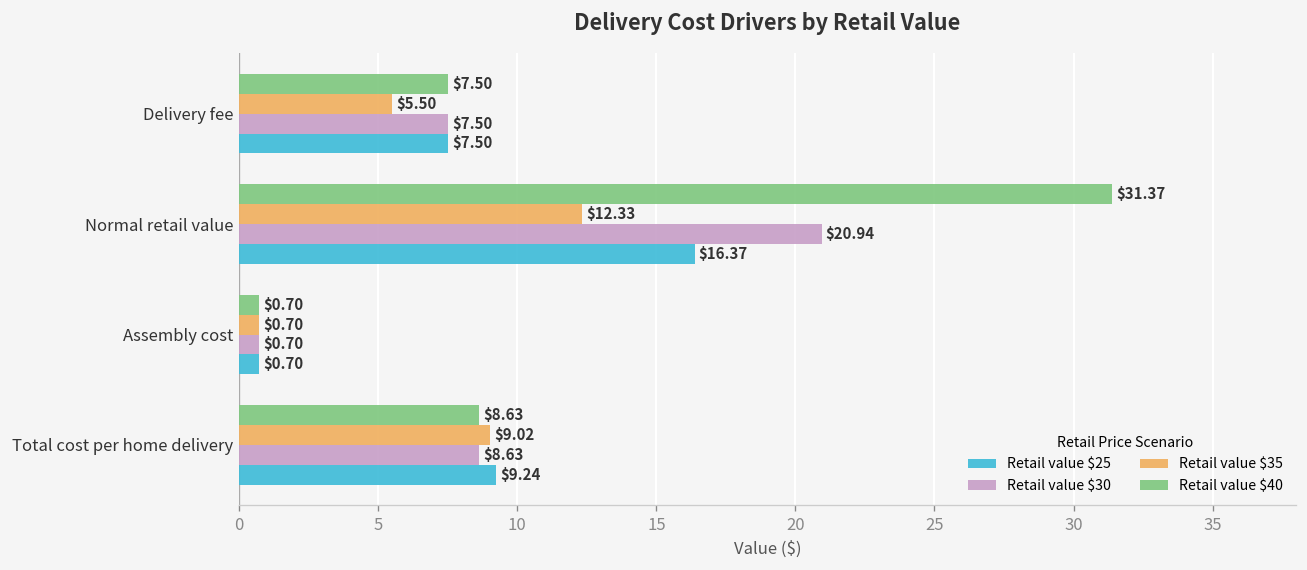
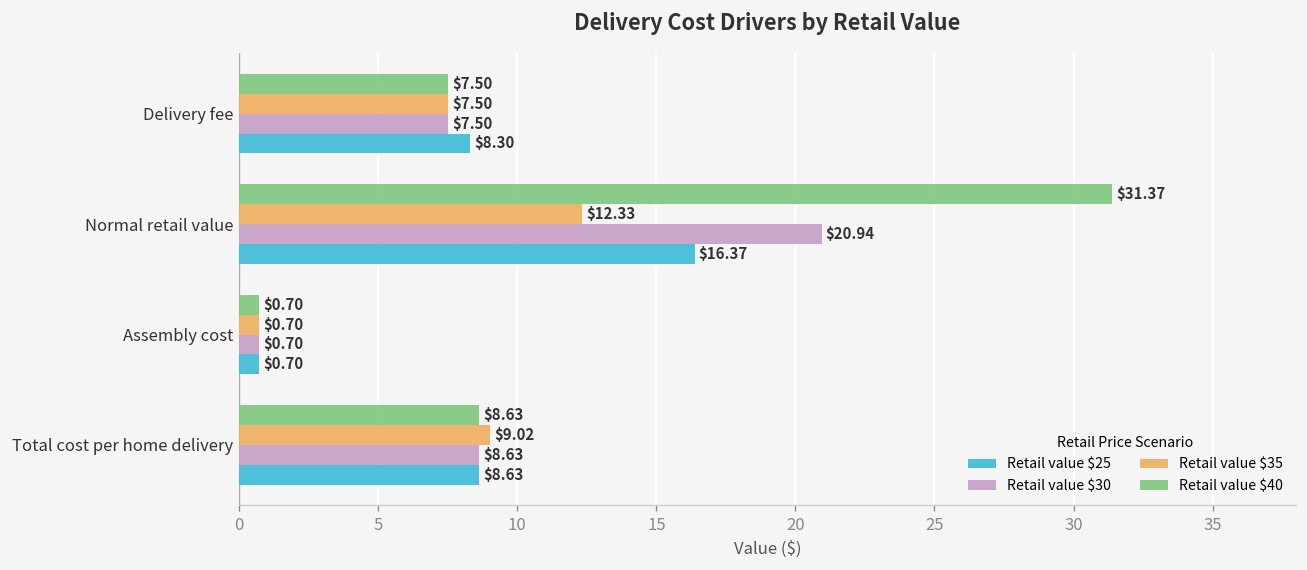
  {
    "Retail value $25": {
-     "Delivery fee": "$7.50",
+     "Delivery fee": "$8.30",
      "Normal retail value": "$16.37",
      "Assembly cost": "$0.70",
-     "Total cost per home delivery": "$9.24"
+     "Total cost per home delivery": "$8.63"
    },
    "Retail value $30": {
      "Delivery fee": "$7.50",
      "Normal retail value": "$20.94",
      "Assembly cost": "$0.70",
      "Total cost per home delivery": "$8.63"
    },
    "Retail value $35": {
-     "Delivery fee": "$5.50",
+     "Delivery fee": "$7.50",
      "Normal retail value": "$12.33",
      "Assembly cost": "$0.70",
      "Total cost per home delivery": "$9.02"
    },
    "Retail value $40": {
      "Delivery fee": "$7.50",
      "Normal retail value": "$31.37",
      "Assembly cost": "$0.70",
      "Total cost per home delivery": "$8.63"
    }
  }
